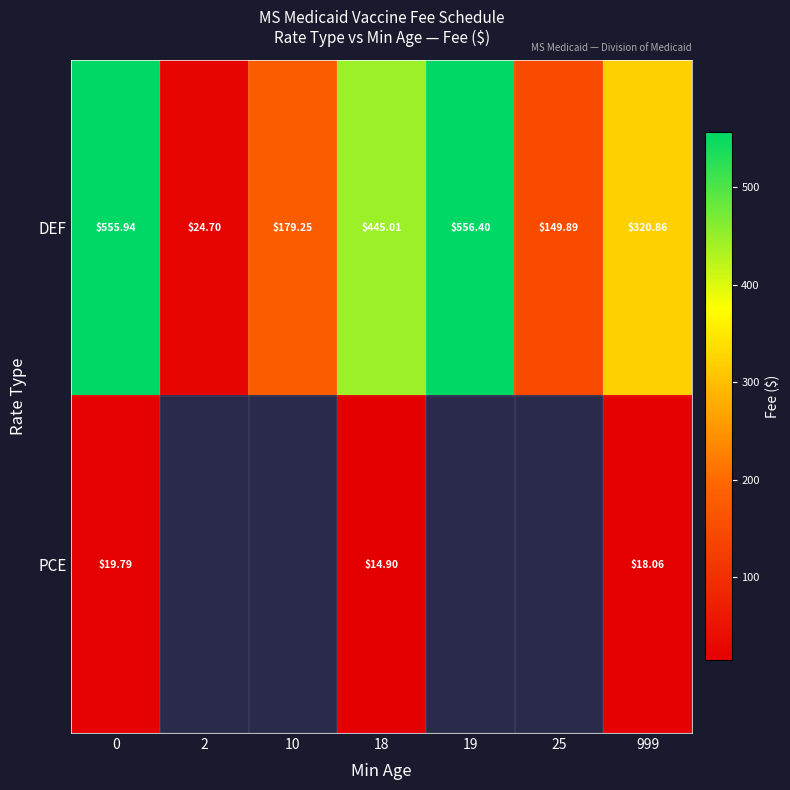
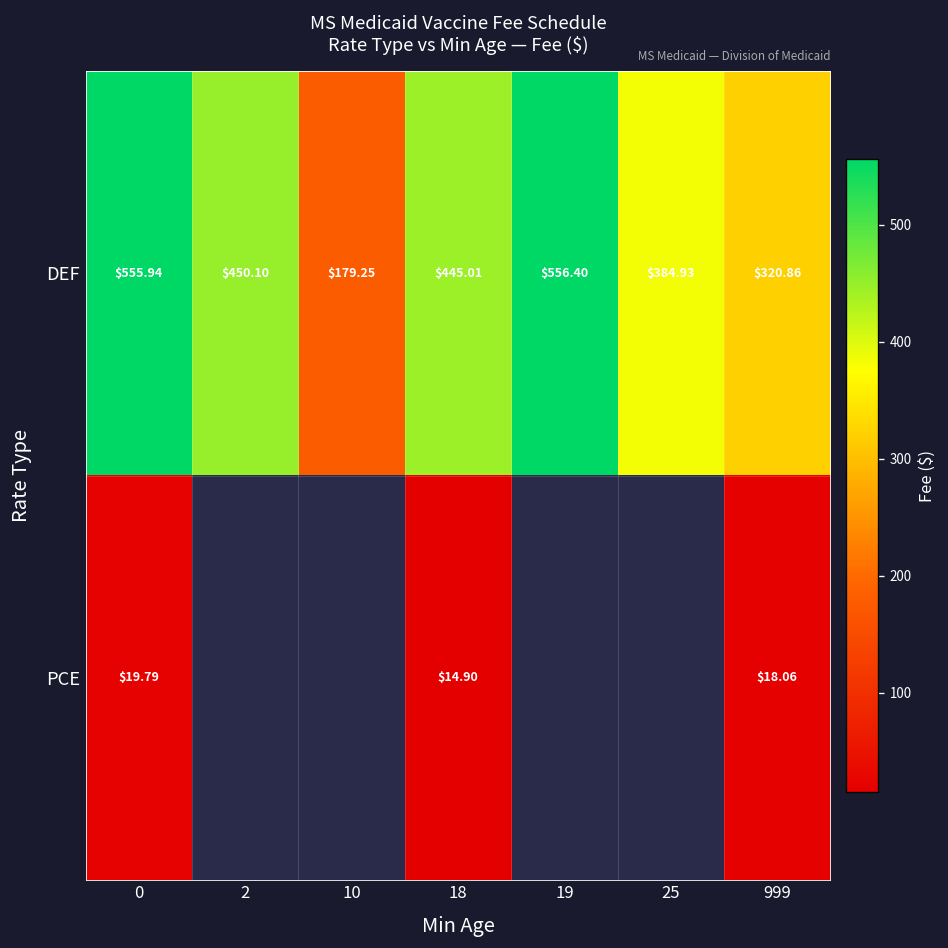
  {
    "DEF": {
      "0": "$555.94",
-     "2": "$24.70",
+     "2": "$450.10",
      "10": "$179.25",
      "18": "$445.01",
      "19": "$556.40",
-     "25": "$149.89",
+     "25": "$384.93",
      "999": "$320.86"
    },
    "PCE": {
      "0": "$19.79",
      "18": "$14.90",
      "999": "$18.06"
    }
  }
